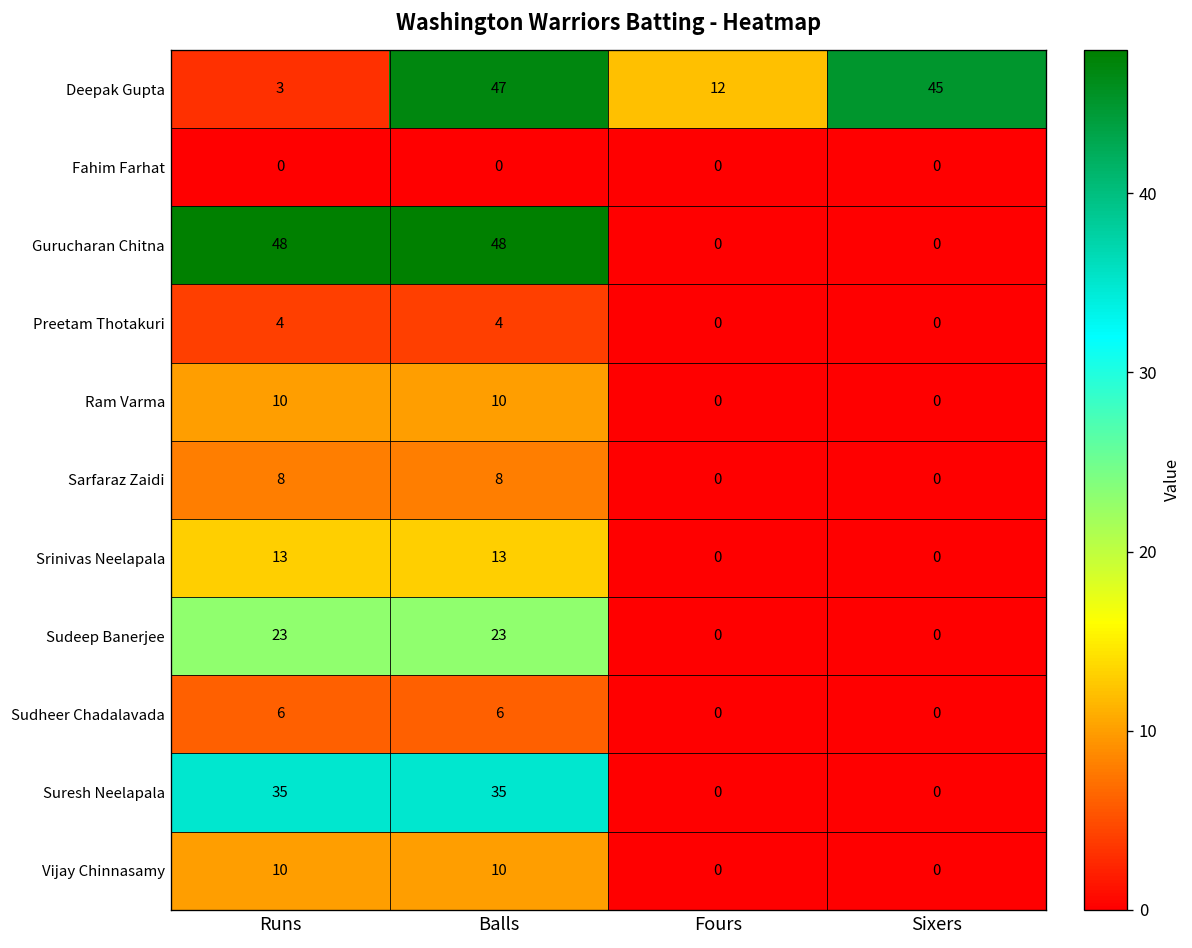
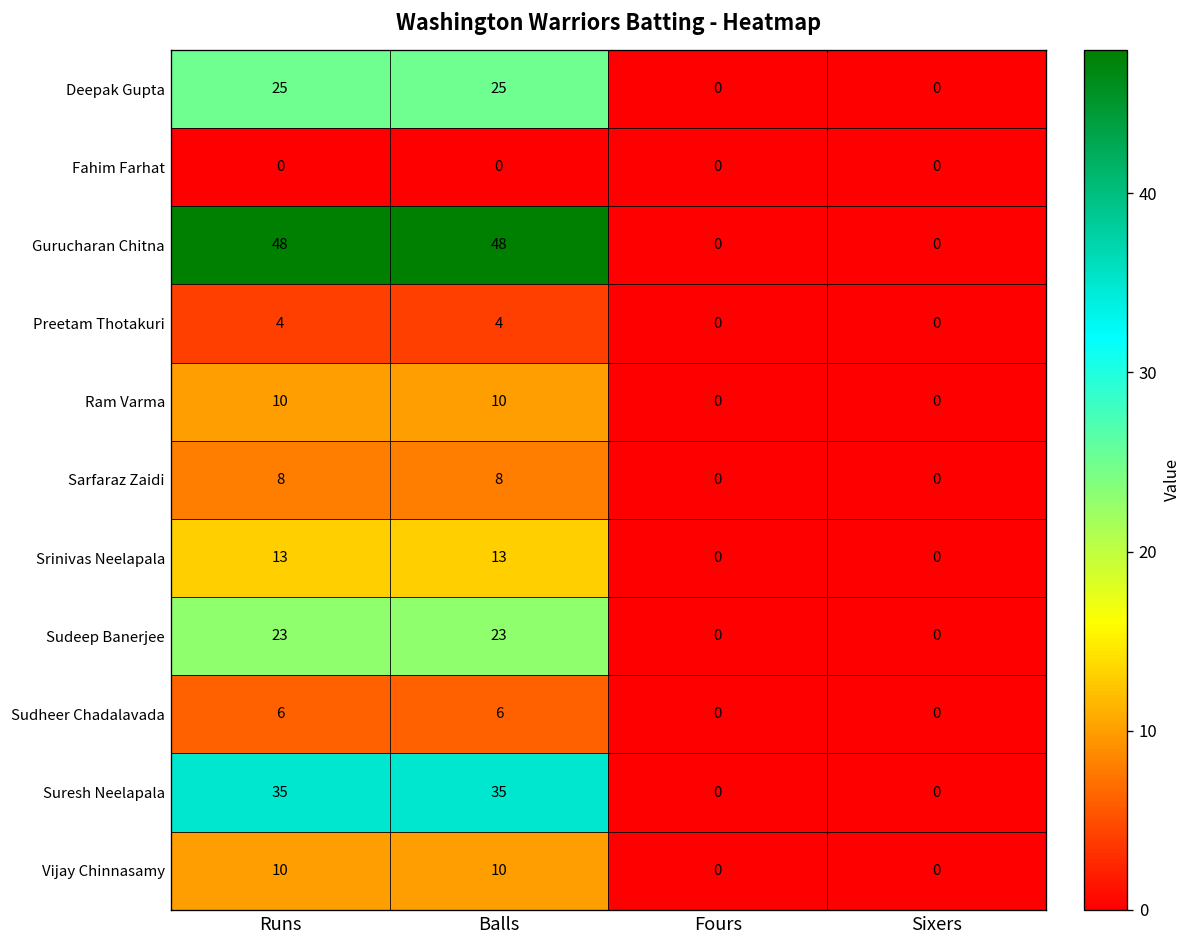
  {
    "Deepak Gupta": {
-     "Runs": 3,
-     "Balls": 47,
-     "Fours": 12,
-     "Sixers": 45
+     "Runs": 25,
+     "Balls": 25,
+     "Fours": 0,
+     "Sixers": 0
    },
    "Fahim Farhat": {
      "Runs": 0,
      "Balls": 0,
      "Fours": 0,
      "Sixers": 0
    },
    "Gurucharan Chitna": {
      "Runs": 48,
      "Balls": 48,
      "Fours": 0,
      "Sixers": 0
    },
    "Preetam Thotakuri": {
      "Runs": 4,
      "Balls": 4,
      "Fours": 0,
      "Sixers": 0
    },
    "Ram Varma": {
      "Runs": 10,
      "Balls": 10,
      "Fours": 0,
      "Sixers": 0
    },
    "Sarfaraz Zaidi": {
      "Runs": 8,
      "Balls": 8,
      "Fours": 0,
      "Sixers": 0
    },
    "Srinivas Neelapala": {
      "Runs": 13,
      "Balls": 13,
      "Fours": 0,
      "Sixers": 0
    },
    "Sudeep Banerjee": {
      "Runs": 23,
      "Balls": 23,
      "Fours": 0,
      "Sixers": 0
    },
    "Sudheer Chadalavada": {
      "Runs": 6,
      "Balls": 6,
      "Fours": 0,
      "Sixers": 0
    },
    "Suresh Neelapala": {
      "Runs": 35,
      "Balls": 35,
      "Fours": 0,
      "Sixers": 0
    },
    "Vijay Chinnasamy": {
      "Runs": 10,
      "Balls": 10,
      "Fours": 0,
      "Sixers": 0
    }
  }
